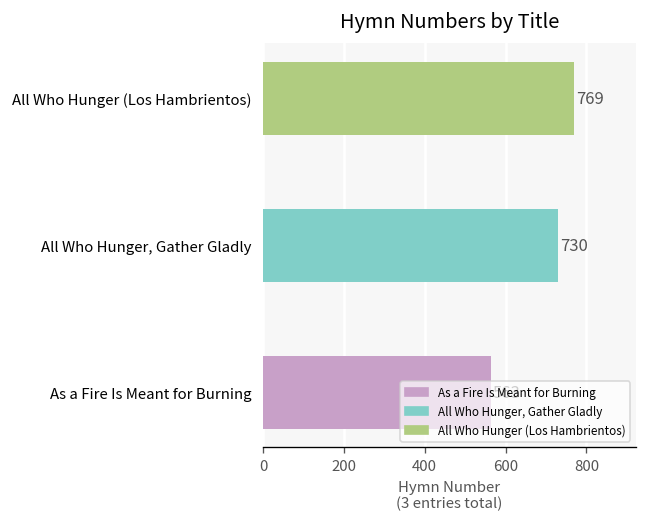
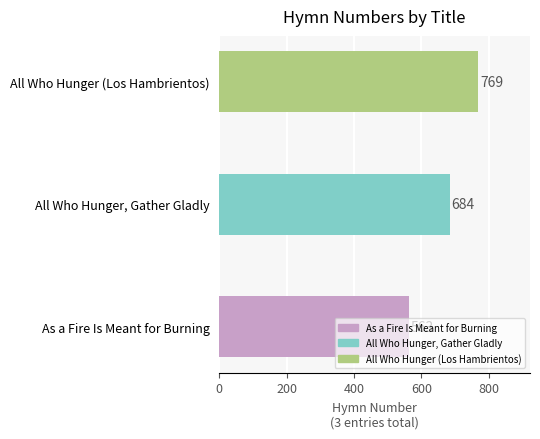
  {
    "All Who Hunger (Los Hambrientos)": 769,
-   "All Who Hunger, Gather Gladly": 730
+   "All Who Hunger, Gather Gladly": 684
  }
